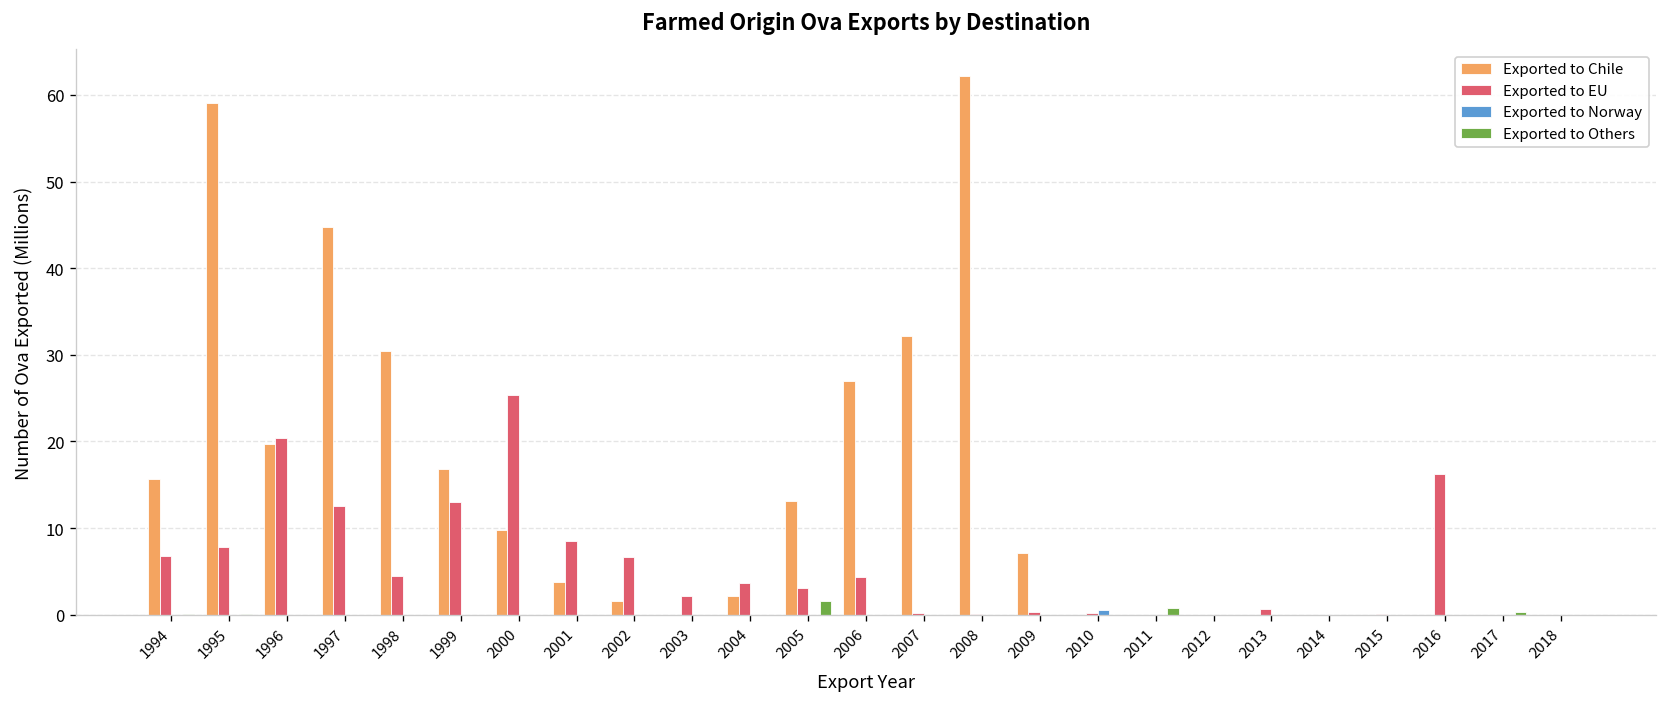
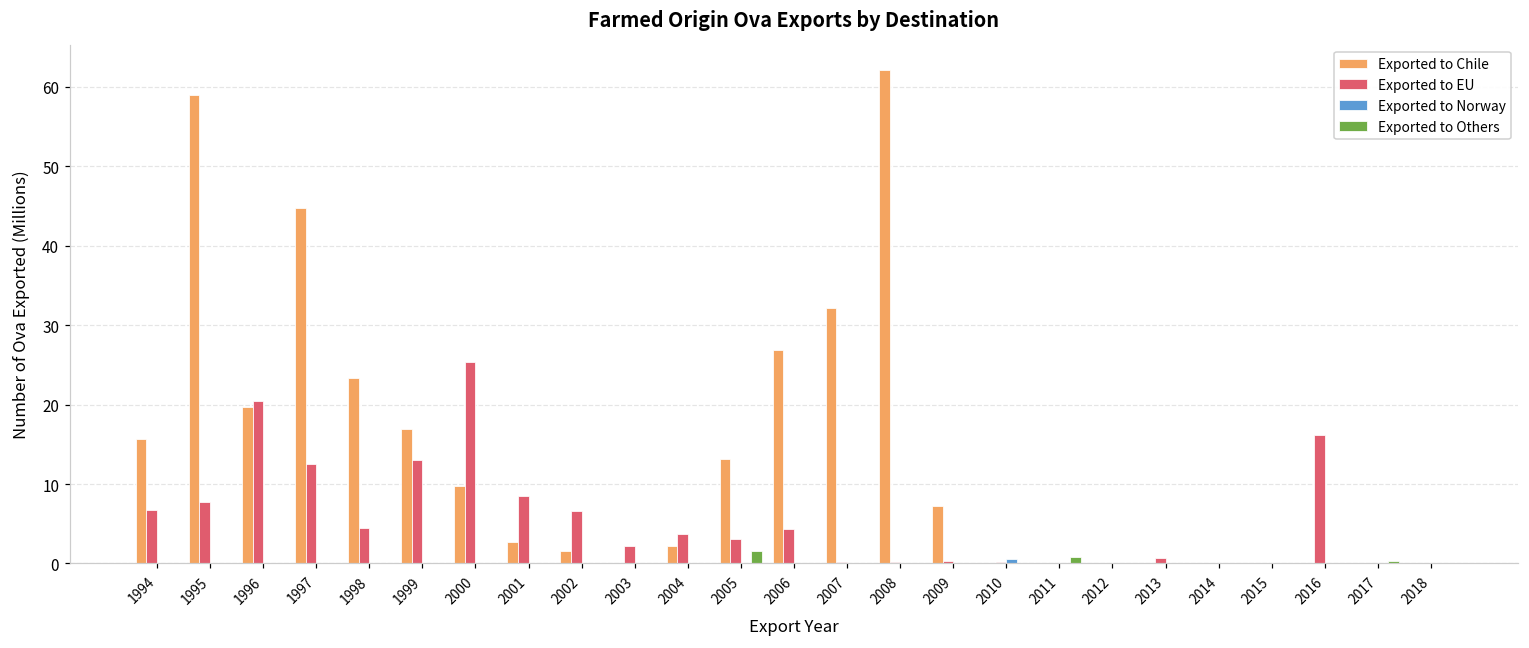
  {
    "Exported to Chile": {
      "1994": 16,
      "1995": 59,
      "1996": 20,
      "1997": 45,
-     "1998": 30,
+     "1998": 23,
      "1999": 17,
      "2000": 10,
-     "2001": 4,
+     "2001": 3,
      "2002": 2,
      "2003": 0,
      "2004": 2,
      "2005": 13,
      "2006": 27,
      "2007": 32,
      "2008": 62,
      "2009": 7,
      "2010": 0,
      "2011": 0,
      "2012": 0,
      "2013": 0,
      "2014": 0,
      "2015": 0,
      "2016": 0,
      "2017": 0,
      "2018": 0
    },
    "Exported to EU": {
      "1994": 7,
      "1995": 8,
      "1996": 20,
      "1997": 13,
      "1998": 4,
      "1999": 13,
      "2000": 25,
      "2001": 9,
      "2002": 7,
      "2003": 2,
      "2004": 4,
      "2005": 3,
      "2006": 4,
      "2011": 0,
      "2012": 0,
      "2013": 1,
      "2014": 0,
      "2016": 16
    },
    "Exported to Norway": {
      "1994": 0,
      "1995": 0,
      "1996": 0,
      "1997": 0,
      "1998": 0,
      "1999": 0,
      "2000": 0,
      "2001": 0,
      "2002": 0,
      "2003": 0,
      "2004": 0,
      "2005": 0,
      "2006": 0,
      "2007": 0,
      "2008": 0,
      "2009": 0,
      "2010": 1,
      "2011": 0,
      "2012": 0,
      "2013": 0,
      "2014": 0,
      "2015": 0,
      "2016": 0,
      "2017": 0,
      "2018": 0
    },
    "Exported to Others": {
      "1997": 0,
      "1999": 0,
      "2000": 0,
      "2001": 0,
      "2002": 0,
      "2003": 0,
      "2004": 0,
      "2005": 2,
      "2006": 0,
      "2007": 0,
      "2009": 0,
      "2010": 0,
      "2011": 1,
      "2012": 0,
      "2013": 0,
      "2014": 0,
      "2018": 0
    }
  }
